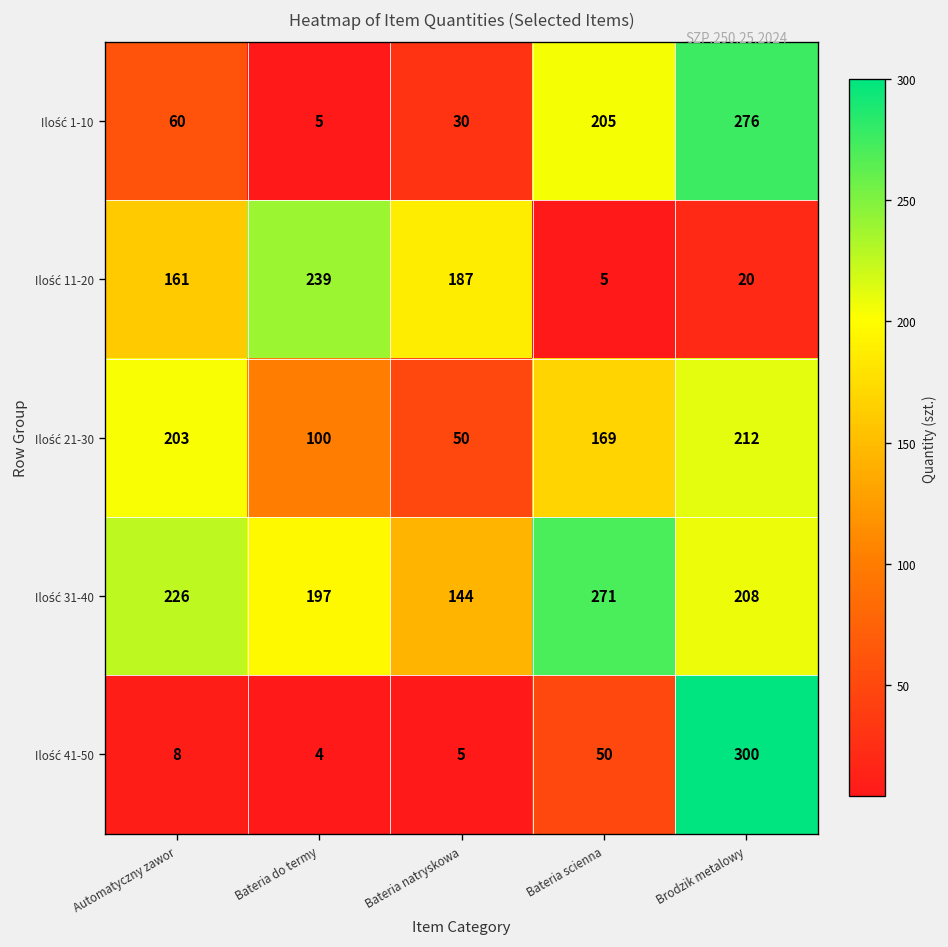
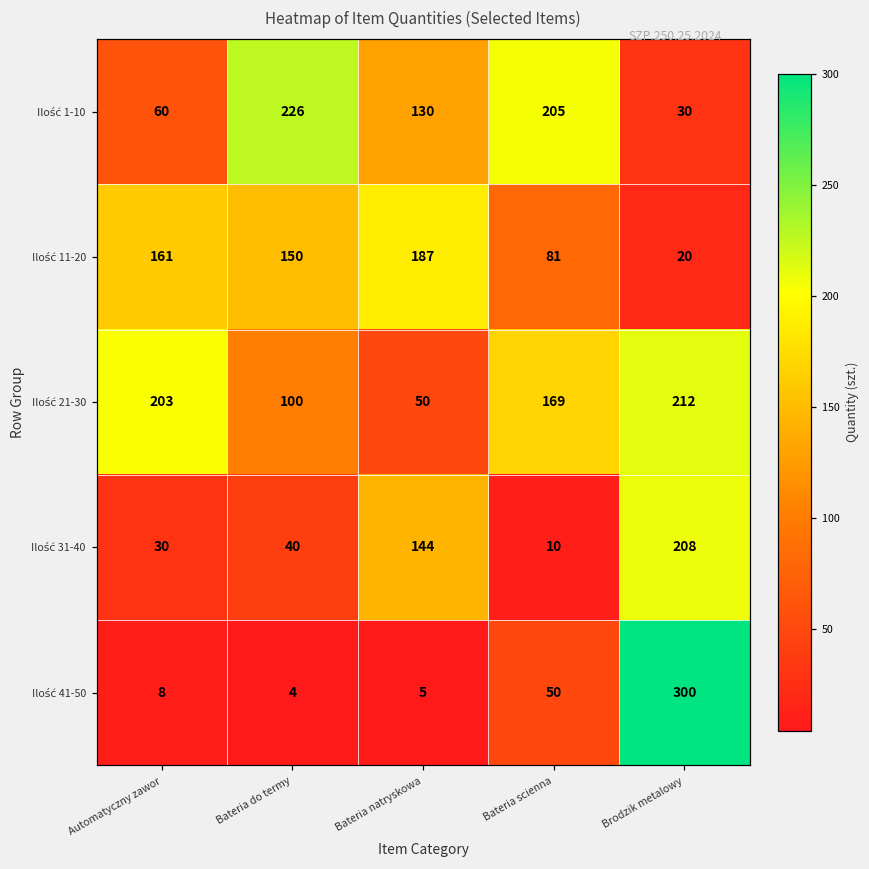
  {
    "Ilość 1-10": {
      "Automatyczny zawor": 60,
-     "Bateria do termy": 5,
-     "Bateria natryskowa": 30,
+     "Bateria do termy": 226,
+     "Bateria natryskowa": 130,
      "Bateria scienna": 205,
-     "Brodzik metalowy": 276
+     "Brodzik metalowy": 30
    },
    "Ilość 11-20": {
      "Automatyczny zawor": 161,
-     "Bateria do termy": 239,
+     "Bateria do termy": 150,
      "Bateria natryskowa": 187,
-     "Bateria scienna": 5,
+     "Bateria scienna": 81,
      "Brodzik metalowy": 20
    },
    "Ilość 21-30": {
      "Automatyczny zawor": 203,
      "Bateria do termy": 100,
      "Bateria natryskowa": 50,
      "Bateria scienna": 169,
      "Brodzik metalowy": 212
    },
    "Ilość 31-40": {
-     "Automatyczny zawor": 226,
-     "Bateria do termy": 197,
+     "Automatyczny zawor": 30,
+     "Bateria do termy": 40,
      "Bateria natryskowa": 144,
-     "Bateria scienna": 271,
+     "Bateria scienna": 10,
      "Brodzik metalowy": 208
    },
    "Ilość 41-50": {
      "Automatyczny zawor": 8,
      "Bateria do termy": 4,
      "Bateria natryskowa": 5,
      "Bateria scienna": 50,
      "Brodzik metalowy": 300
    }
  }
